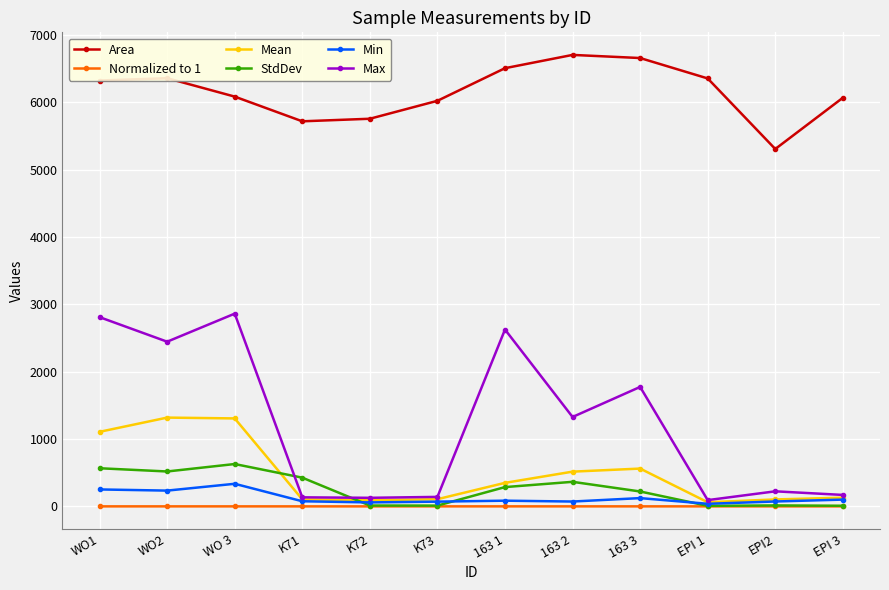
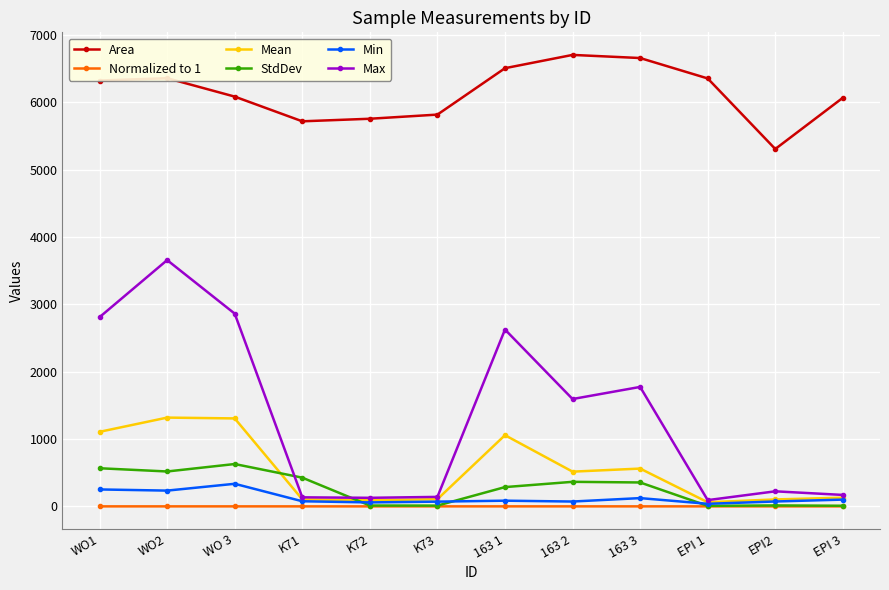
  {
    "Area": {
      "WO 3": 6100,
      "K71": 5700,
      "K72": 5800,
-     "K73": 6000,
+     "K73": 5800,
      "163 1": 6500,
      "163 2": 6700,
      "163 3": 6700,
      "EPI 1": 6400,
      "EPI2": 5300,
      "EPI 3": 6100
    },
    "Normalized to 1": {
      "WO1": 0,
      "WO2": 0,
      "WO 3": 0,
      "K71": 0,
      "163 1": 0,
      "163 2": 0,
      "163 3": 0
    },
    "Mean": {
      "WO1": 1100,
      "WO2": 1300,
      "WO 3": 1300,
-     "163 1": 400,
+     "163 1": 1100,
      "163 2": 500,
      "163 3": 600
    },
    "StdDev": {
      "WO1": 600,
      "WO2": 500,
      "WO 3": 600,
      "K71": 400,
      "163 1": 300,
      "163 2": 400,
-     "163 3": 200
+     "163 3": 400
    },
    "Min": {
      "WO1": 300,
      "WO2": 200,
      "WO 3": 300,
      "163 1": 100,
      "163 2": 100,
      "163 3": 100
    },
    "Max": {
      "WO1": 2800,
-     "WO2": 2400,
+     "WO2": 3700,
      "WO 3": 2900,
      "163 1": 2600,
-     "163 2": 1300,
+     "163 2": 1600,
      "163 3": 1800,
      "EPI2": 200,
      "EPI 3": 200
    }
  }
